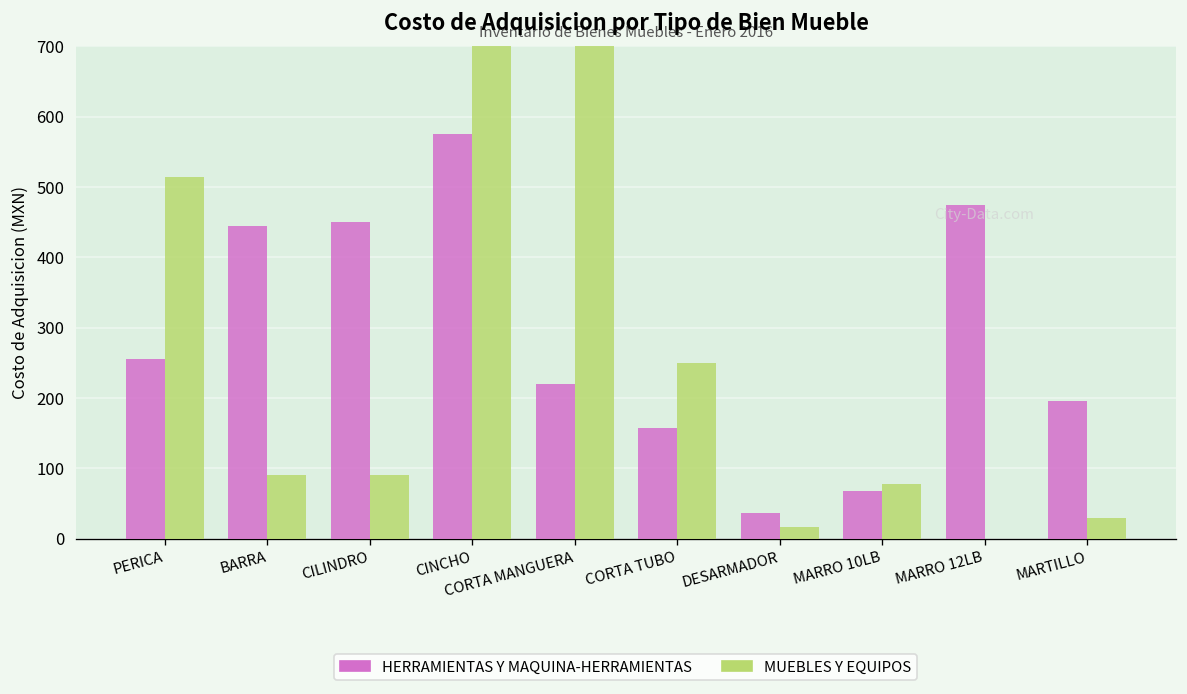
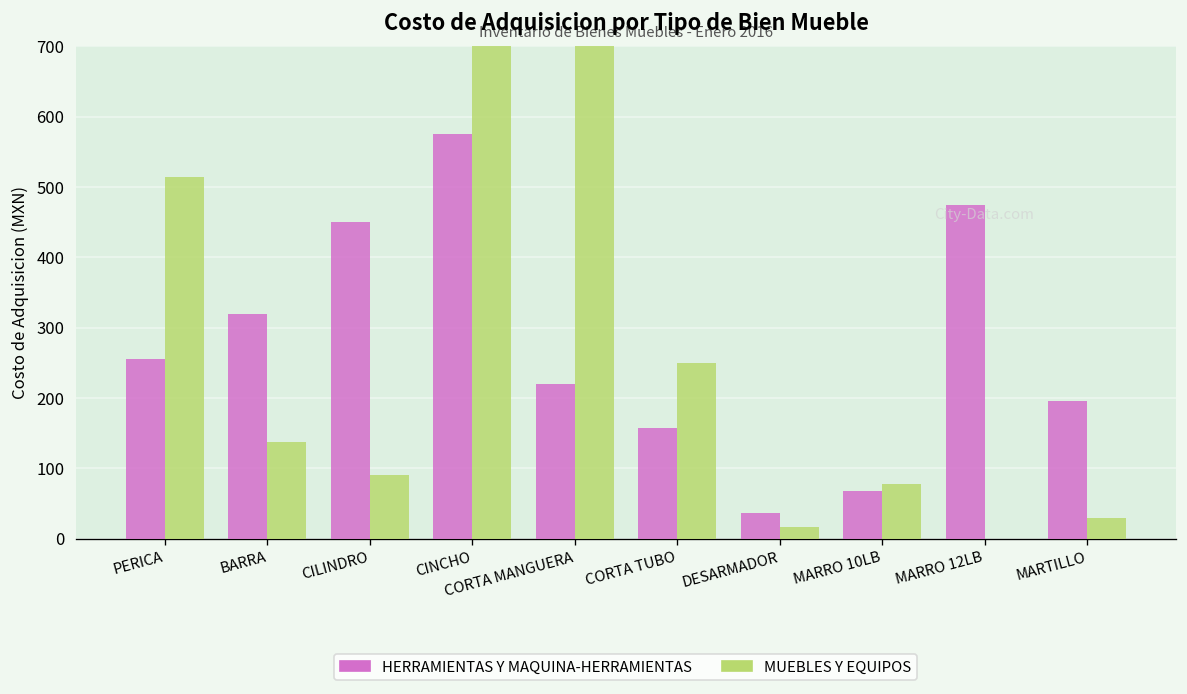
  {
    "HERRAMIENTAS Y MAQUINA-HERRAMIENTAS": {
      "PERICA": 260,
-     "BARRA": 450,
+     "BARRA": 320,
      "CILINDRO": 450,
      "CINCHO": 580,
      "CORTA MANGUERA": 220,
      "CORTA TUBO": 160,
      "DESARMADOR": 40,
      "MARRO 10LB": 70,
      "MARRO 12LB": 480,
      "MARTILLO": 200
    },
    "MUEBLES Y EQUIPOS": {
      "PERICA": 510,
-     "BARRA": 90,
+     "BARRA": 140,
      "CILINDRO": 90,
      "CORTA TUBO": 250,
      "DESARMADOR": 20,
      "MARRO 10LB": 80,
      "MARRO 12LB": 0,
      "MARTILLO": 30
    }
  }
